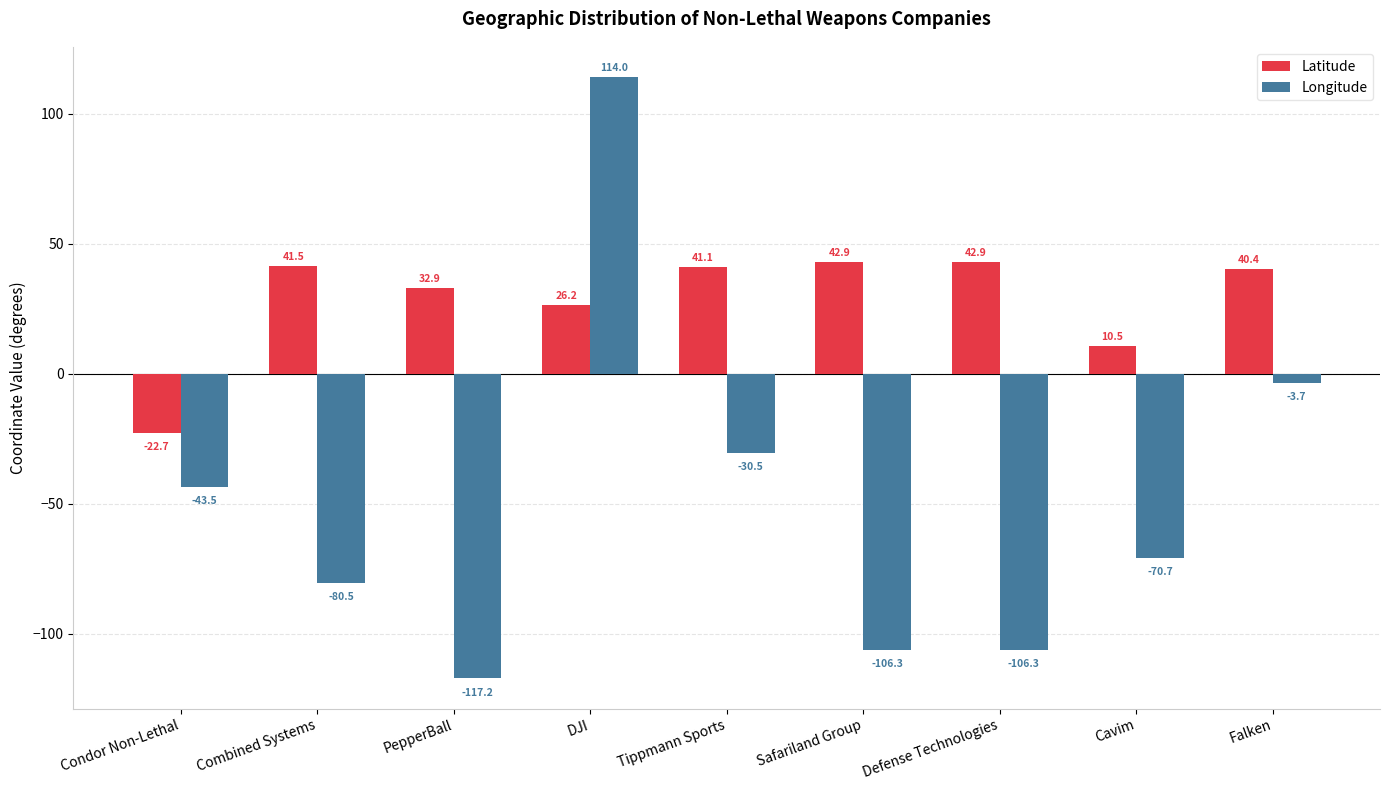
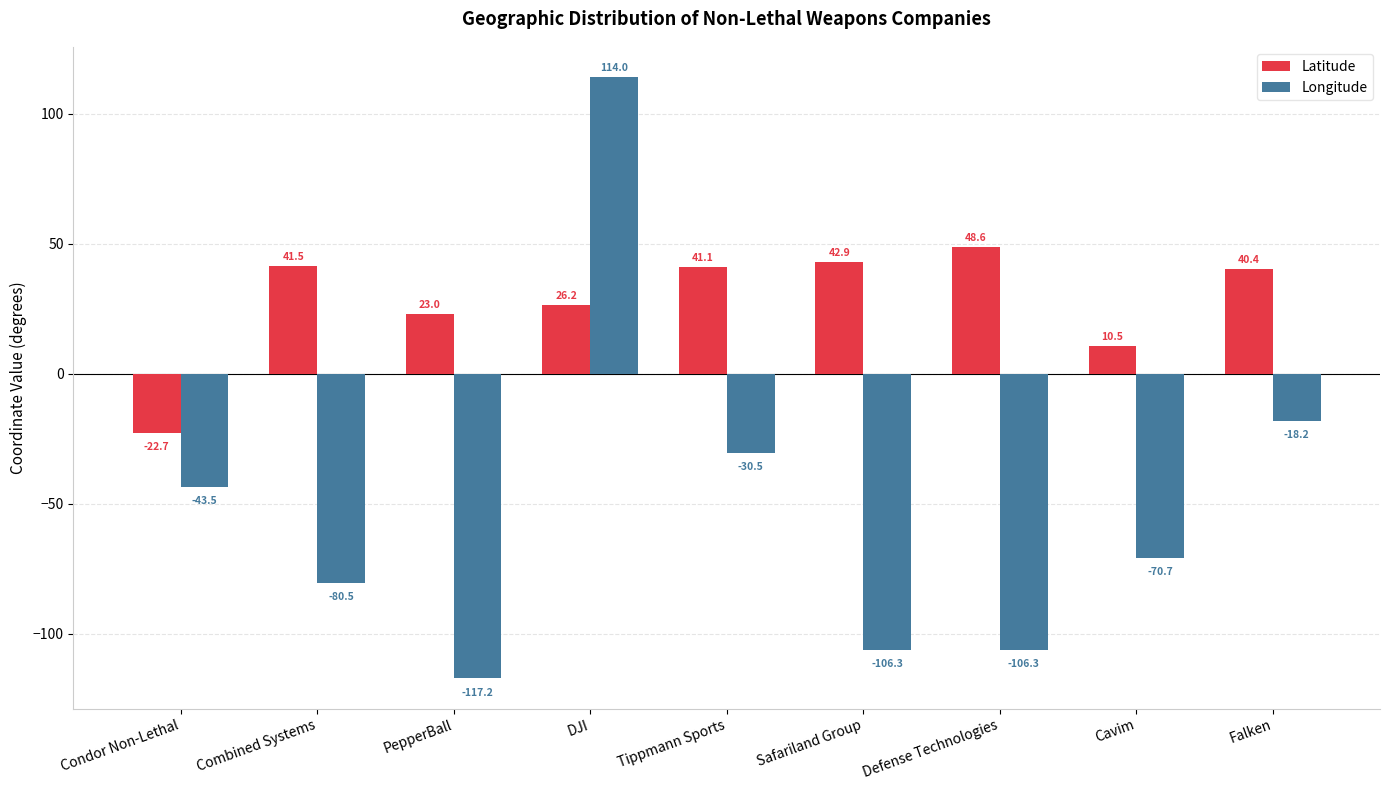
  {
    "Latitude": {
      "Condor Non-Lethal": -22.7,
      "Combined Systems": 41.5,
-     "PepperBall": 32.9,
+     "PepperBall": 23.0,
      "DJI": 26.2,
      "Tippmann Sports": 41.1,
      "Safariland Group": 42.9,
-     "Defense Technologies": 42.9,
+     "Defense Technologies": 48.6,
      "Cavim": 10.5,
      "Falken": 40.4
    },
    "Longitude": {
      "Condor Non-Lethal": -43.5,
      "Combined Systems": -80.5,
      "PepperBall": -117.2,
      "DJI": 114.0,
      "Tippmann Sports": -30.5,
      "Safariland Group": -106.3,
      "Defense Technologies": -106.3,
      "Cavim": -70.7,
-     "Falken": -3.7
+     "Falken": -18.2
    }
  }
